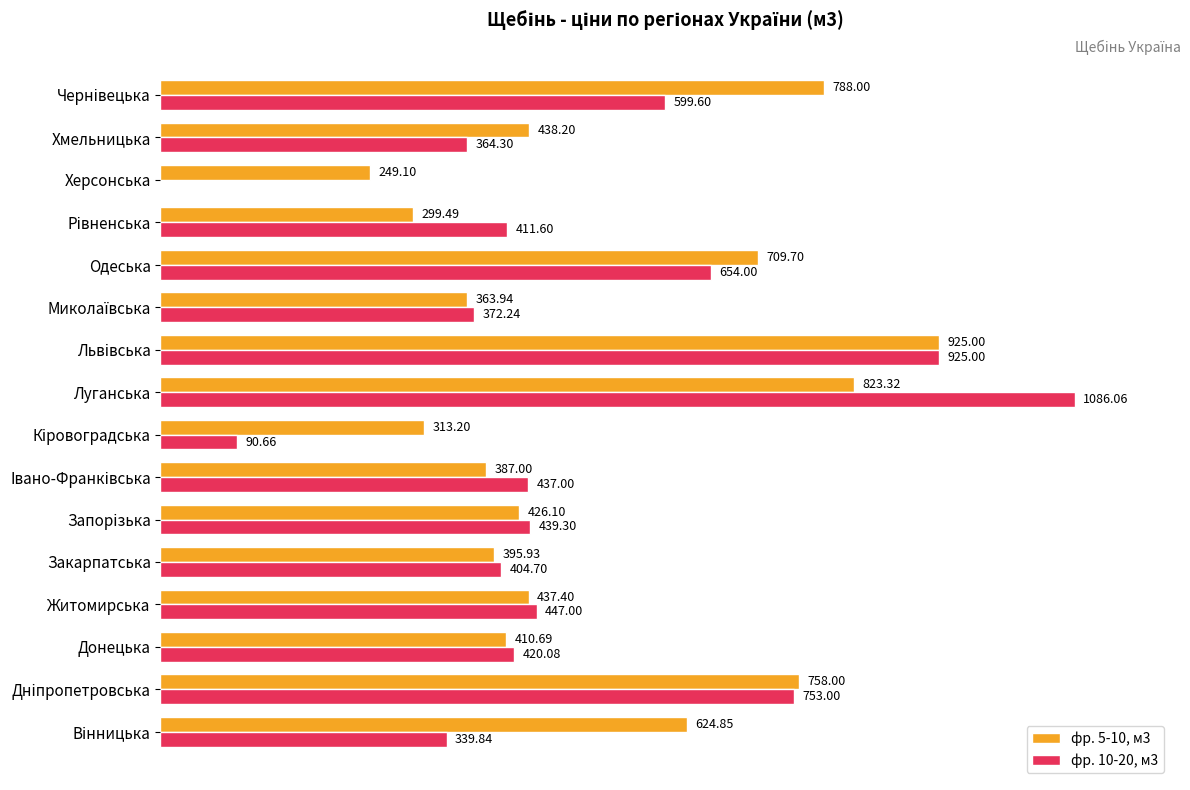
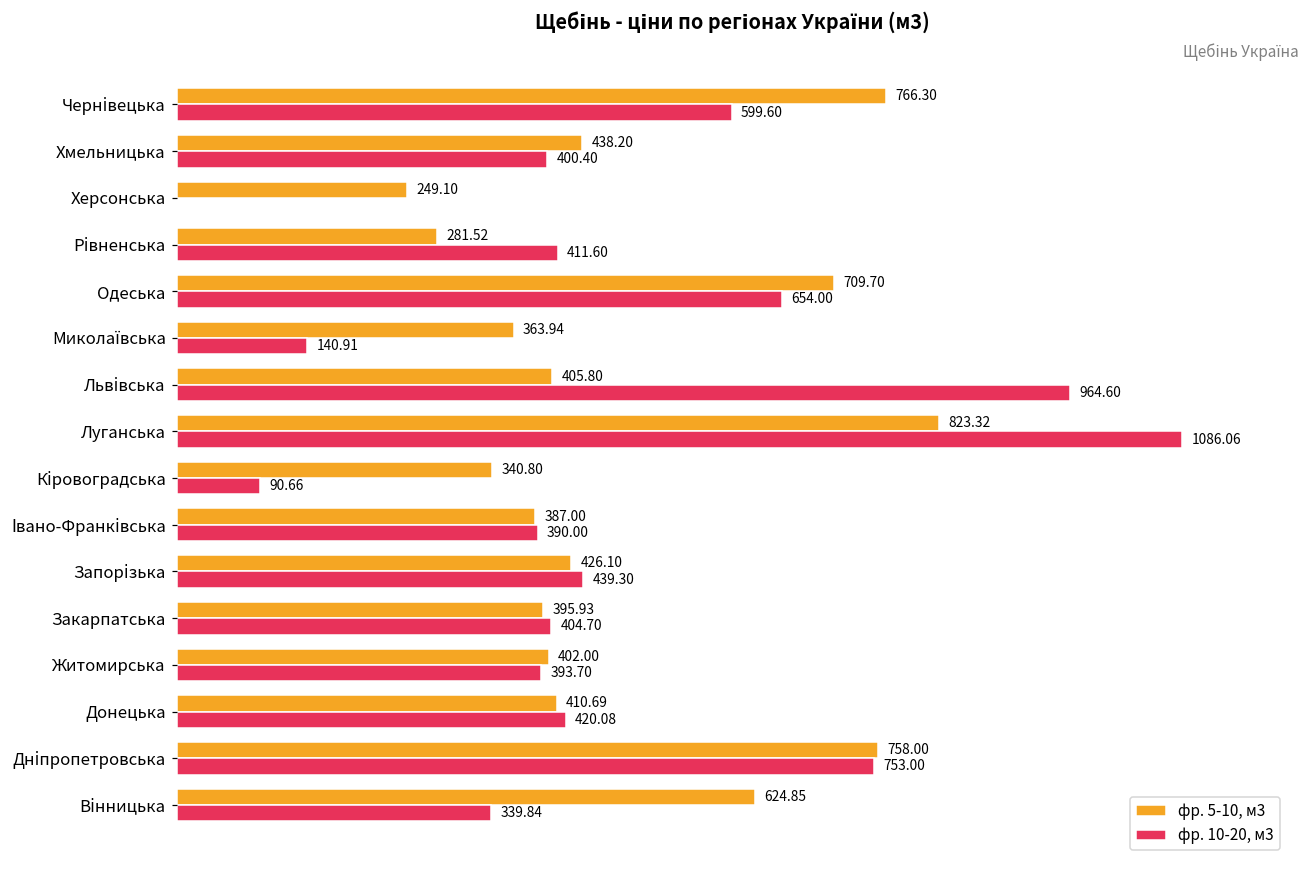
  {
    "фр. 5-10, м3": {
-     "Чернівецька": 788.00,
+     "Чернівецька": 766.30,
      "Хмельницька": 438.20,
      "Херсонська": 249.10,
-     "Рівненська": 299.49,
+     "Рівненська": 281.52,
      "Одеська": 709.70,
      "Миколаївська": 363.94,
-     "Львівська": 925.00,
+     "Львівська": 405.80,
      "Луганська": 823.32,
-     "Кіровоградська": 313.20,
+     "Кіровоградська": 340.80,
      "Івано-Франківська": 387.00,
      "Запорізька": 426.10,
      "Закарпатська": 395.93,
-     "Житомирська": 437.40,
+     "Житомирська": 402.00,
      "Донецька": 410.69,
      "Дніпропетровська": 758.00,
      "Вінницька": 624.85
    },
    "фр. 10-20, м3": {
      "Чернівецька": 599.60,
-     "Хмельницька": 364.30,
+     "Хмельницька": 400.40,
      "Рівненська": 411.60,
      "Одеська": 654.00,
-     "Миколаївська": 372.24,
-     "Львівська": 925.00,
+     "Миколаївська": 140.91,
+     "Львівська": 964.60,
      "Луганська": 1086.06,
      "Кіровоградська": 90.66,
-     "Івано-Франківська": 437.00,
+     "Івано-Франківська": 390.00,
      "Запорізька": 439.30,
      "Закарпатська": 404.70,
-     "Житомирська": 447.00,
+     "Житомирська": 393.70,
      "Донецька": 420.08,
      "Дніпропетровська": 753.00,
      "Вінницька": 339.84
    }
  }
